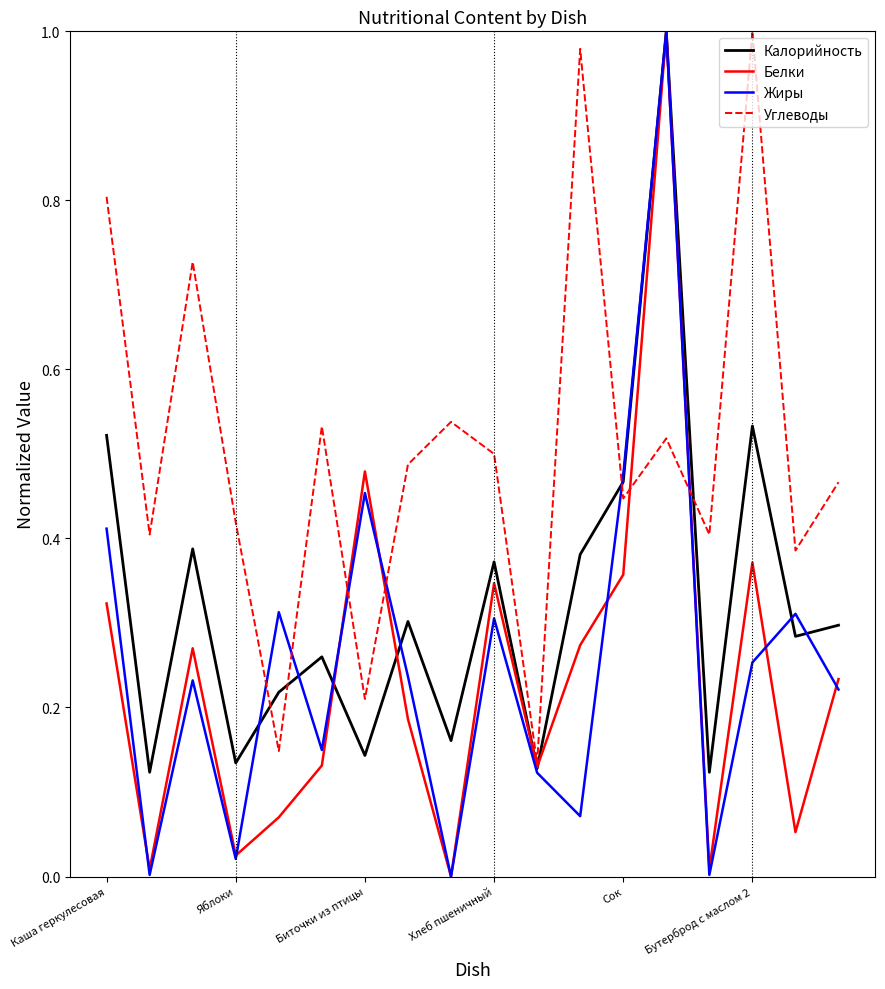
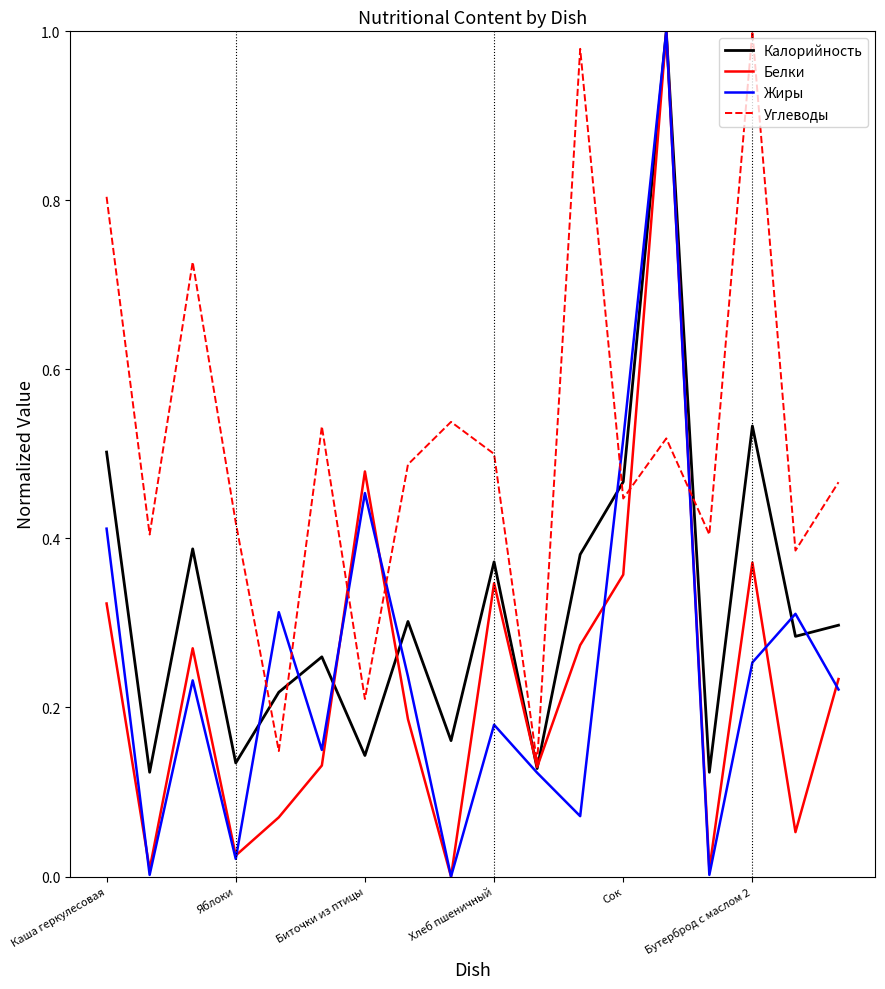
  {
    "Калорийность": {
-     "Каша геркулесовая": 0.52,
+     "Каша геркулесовая": 0.50,
      "Яблоки": 0.13,
      "Биточки из птицы": 0.14,
      "Хлеб пшеничный": 0.37,
      "Сок": 0.47,
      "Бутерброд с маслом 2": 0.53
    },
    "Жиры": {
      "Каша геркулесовая": 0.41,
      "Яблоки": 0.02,
      "Биточки из птицы": 0.45,
-     "Хлеб пшеничный": 0.31,
-     "Сок": 0.47,
+     "Хлеб пшеничный": 0.18,
+     "Сок": 0.52,
      "Бутерброд с маслом 2": 0.25
    }
  }
